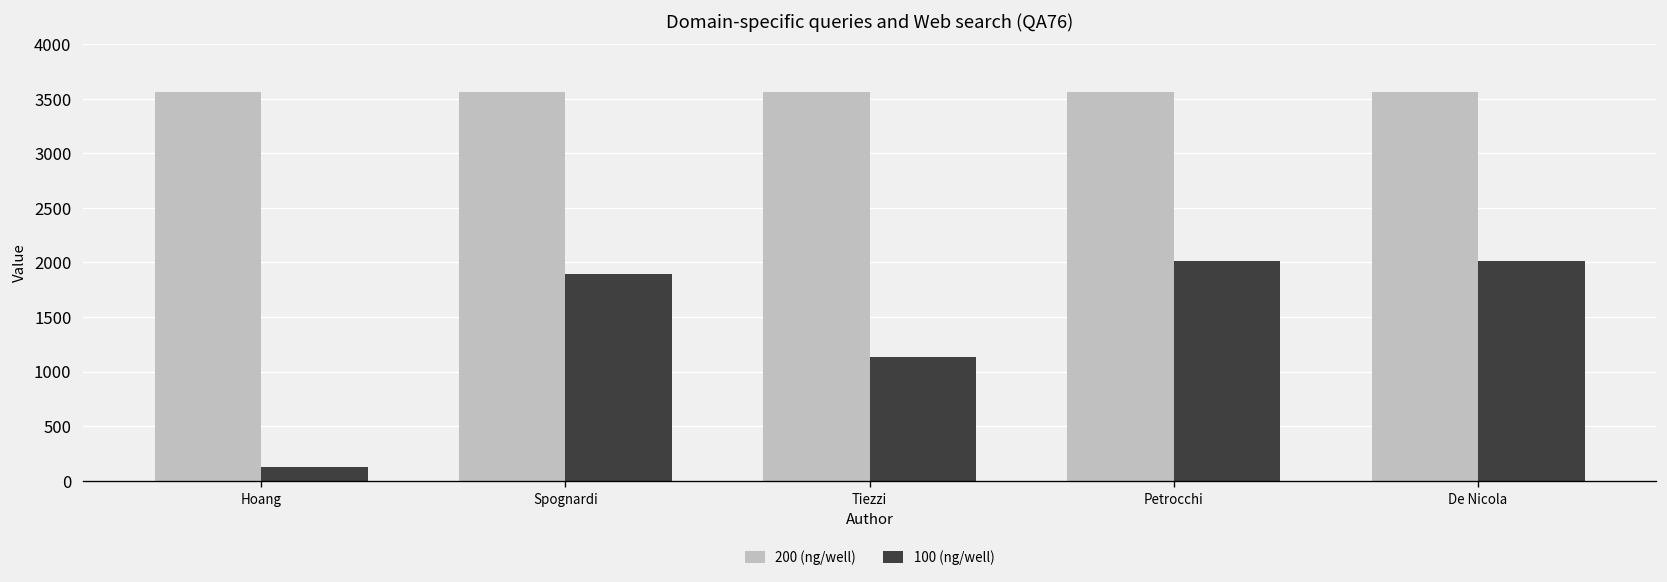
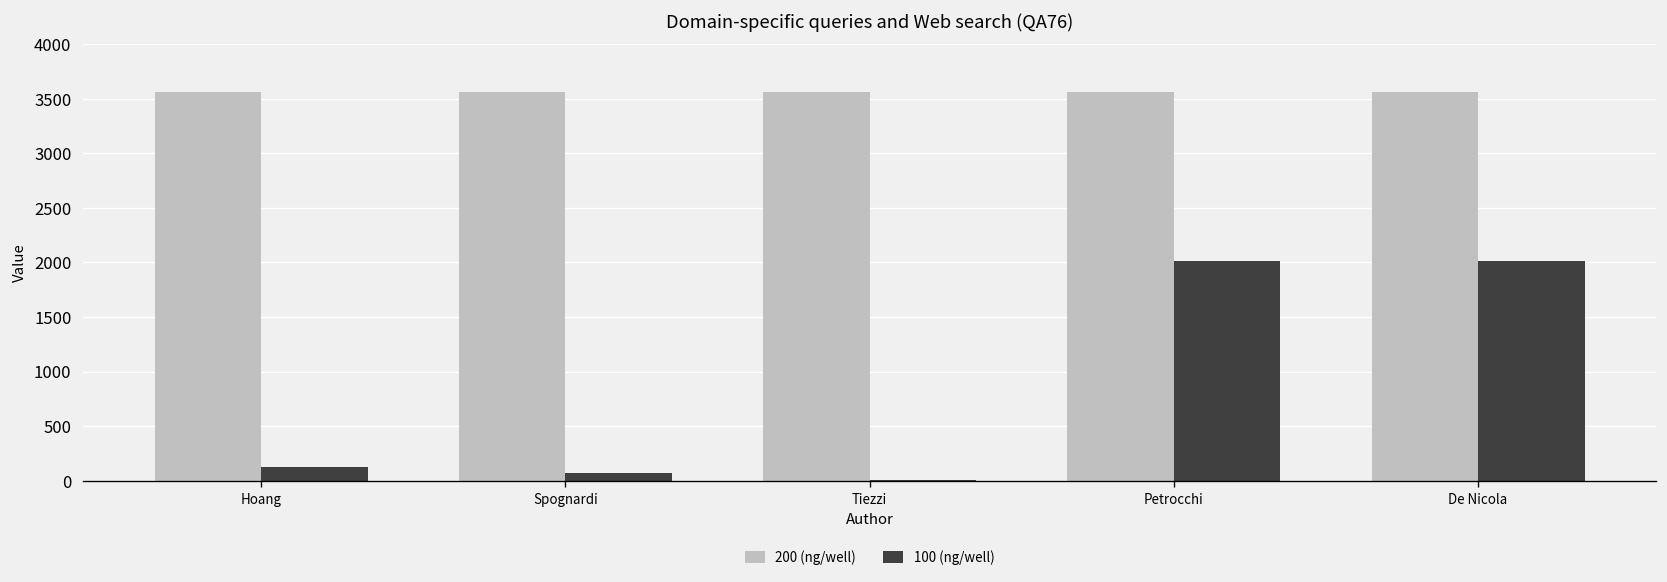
  {
    "200 (ng/well)": {
      "Hoang": 3600,
      "Spognardi": 3600,
      "Tiezzi": 3600,
      "Petrocchi": 3600,
      "De Nicola": 3600
    },
    "100 (ng/well)": {
      "Hoang": 100,
-     "Spognardi": 1900,
-     "Tiezzi": 1100,
+     "Spognardi": 100,
+     "Tiezzi": 0,
      "Petrocchi": 2000,
      "De Nicola": 2000
    }
  }
